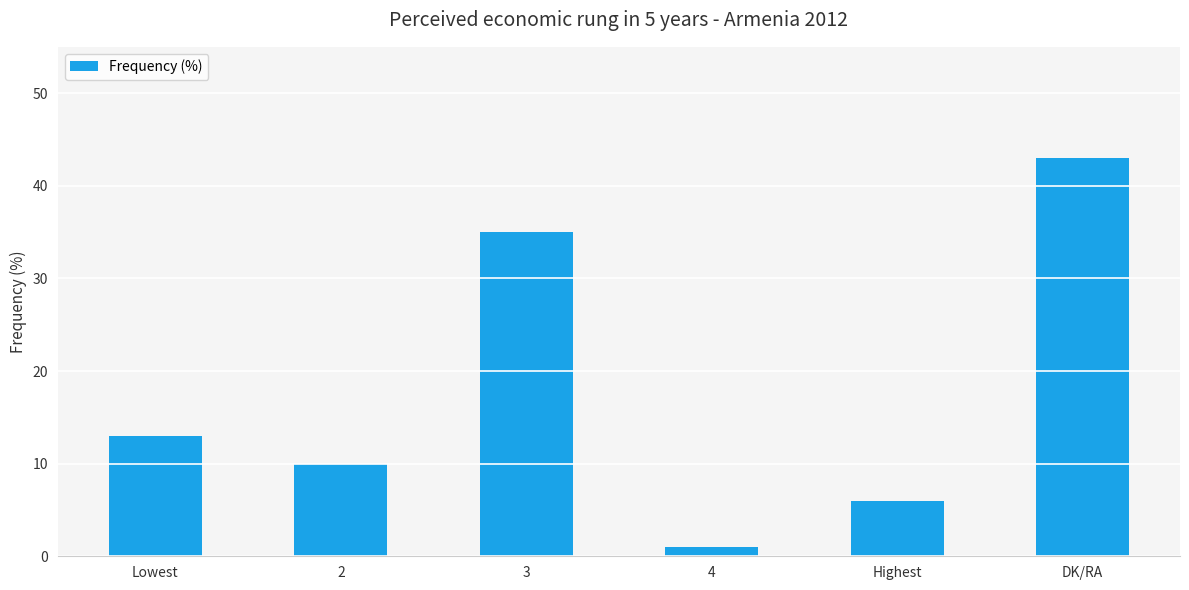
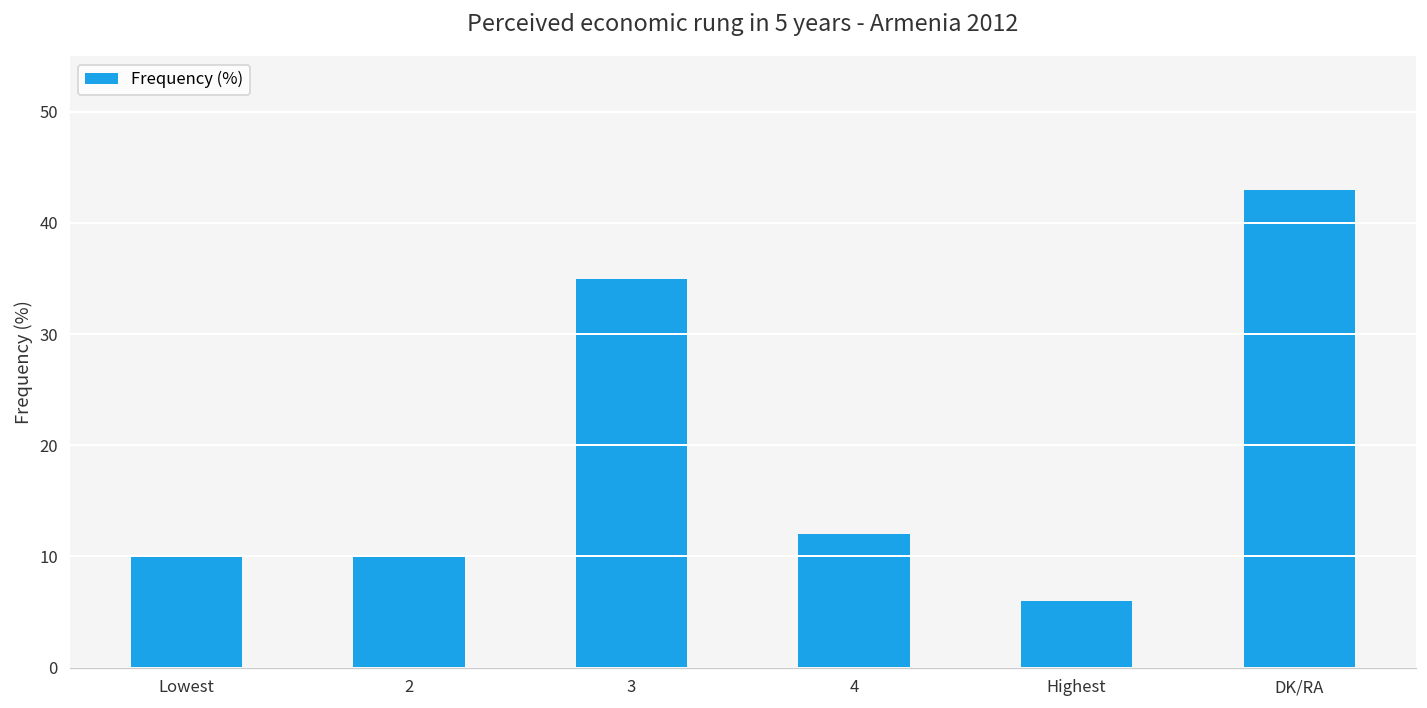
  {
-   "Lowest": 13,
+   "Lowest": 10,
    "2": 10,
    "3": 35,
-   "4": 1,
+   "4": 12,
    "Highest": 6,
    "DK/RA": 43
  }
